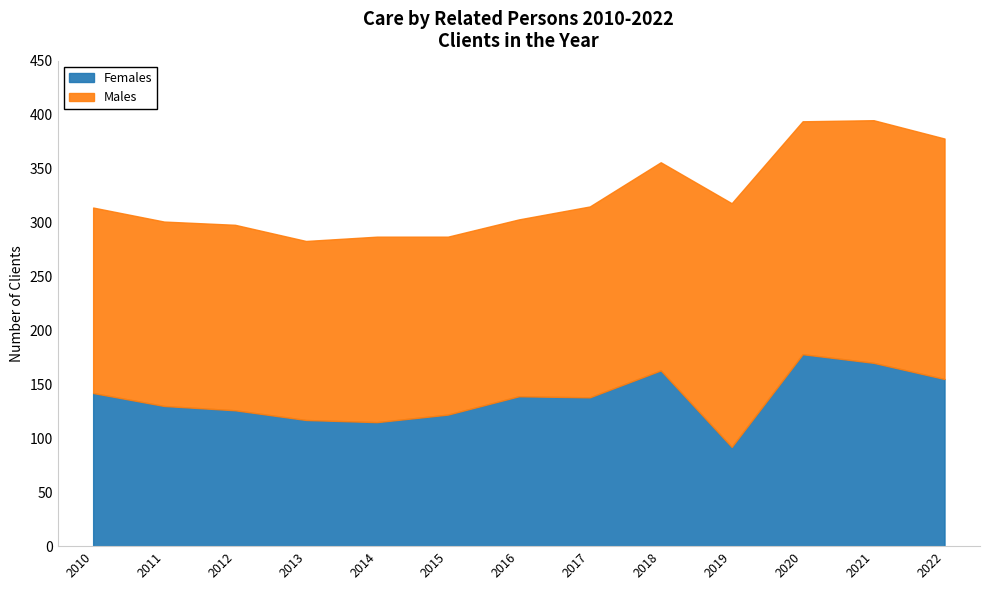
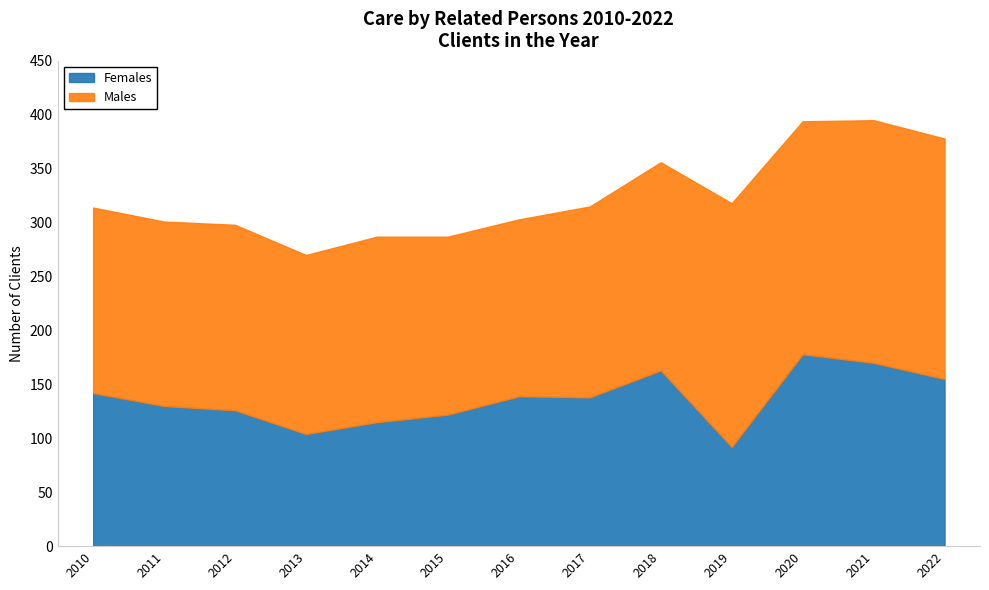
  {
    "Females": {
      "2010": 142,
      "2011": 130,
      "2012": 126,
-     "2013": 117,
+     "2013": 104,
      "2014": 115,
      "2015": 122,
      "2016": 139,
      "2017": 138,
      "2018": 163,
      "2019": 92,
      "2020": 178,
      "2021": 170,
      "2022": 155
    },
    "Males": {
      "2010": 172,
      "2011": 171,
      "2012": 172,
      "2013": 166,
      "2014": 172,
      "2015": 165,
      "2016": 164,
      "2017": 177,
      "2018": 193,
      "2019": 226,
      "2020": 216,
      "2021": 225,
      "2022": 223
    }
  }
